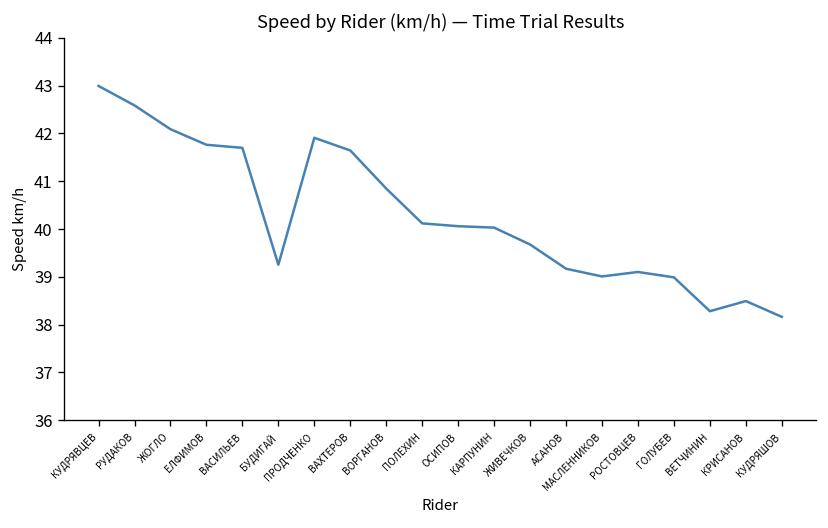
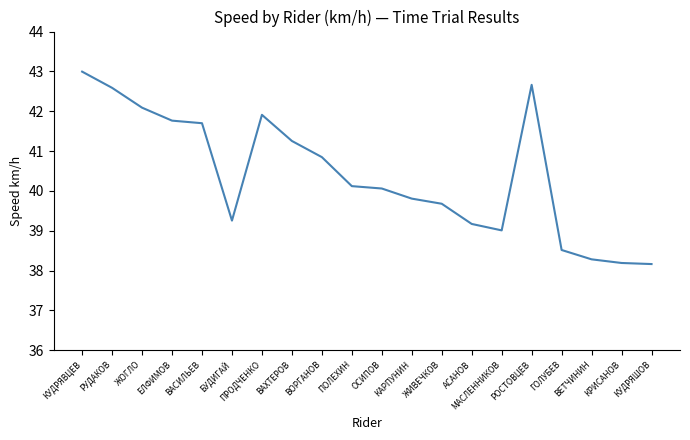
  {
    "КУДРЯВЦЕВ": 43.0,
    "РУДАКОВ": 42.6,
    "ЖОГЛО": 42.1,
    "ЕЛФИМОВ": 41.8,
    "ВАСИЛЬЕВ": 41.7,
    "БУДИГАЙ": 39.3,
    "ПРОДЧЕНКО": 41.9,
-   "ВАХТЕРОВ": 41.6,
+   "ВАХТЕРОВ": 41.3,
    "ВОРГАНОВ": 40.8,
    "ПОЛЕХИН": 40.1,
    "ОСИПОВ": 40.1,
-   "КАРПУНИН": 40.0,
+   "КАРПУНИН": 39.8,
    "ЖИВЕЧКОВ": 39.7,
    "АСАНОВ": 39.2,
    "МАСЛЕННИКОВ": 39.0,
-   "РОСТОВЦЕВ": 39.1,
-   "ГОЛУБЕВ": 39.0,
+   "РОСТОВЦЕВ": 42.7,
+   "ГОЛУБЕВ": 38.5,
    "ВЕТЧИНИН": 38.3,
-   "КРИСАНОВ": 38.5,
+   "КРИСАНОВ": 38.2,
    "КУДРЯШОВ": 38.2
  }
